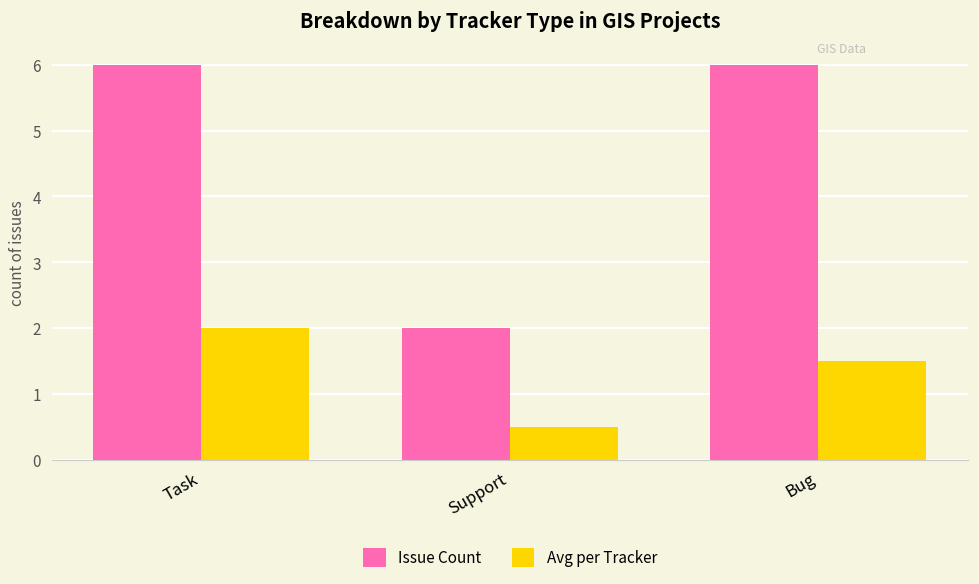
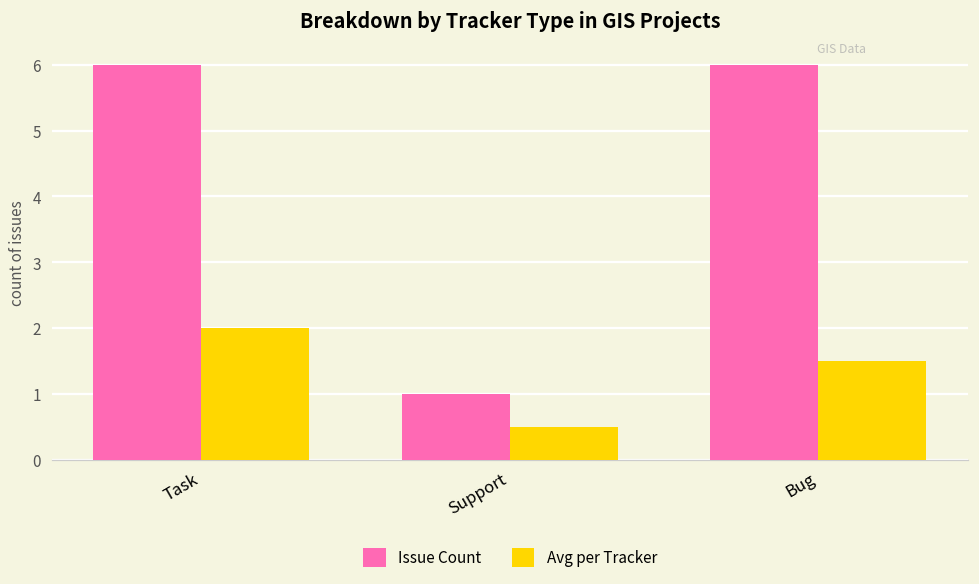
  {
    "Issue Count": {
      "Task": 6,
-     "Support": 2,
+     "Support": 1,
      "Bug": 6
    },
    "Avg per Tracker": {
      "Task": 2,
      "Support": 0.5,
      "Bug": 1.5
    }
  }
